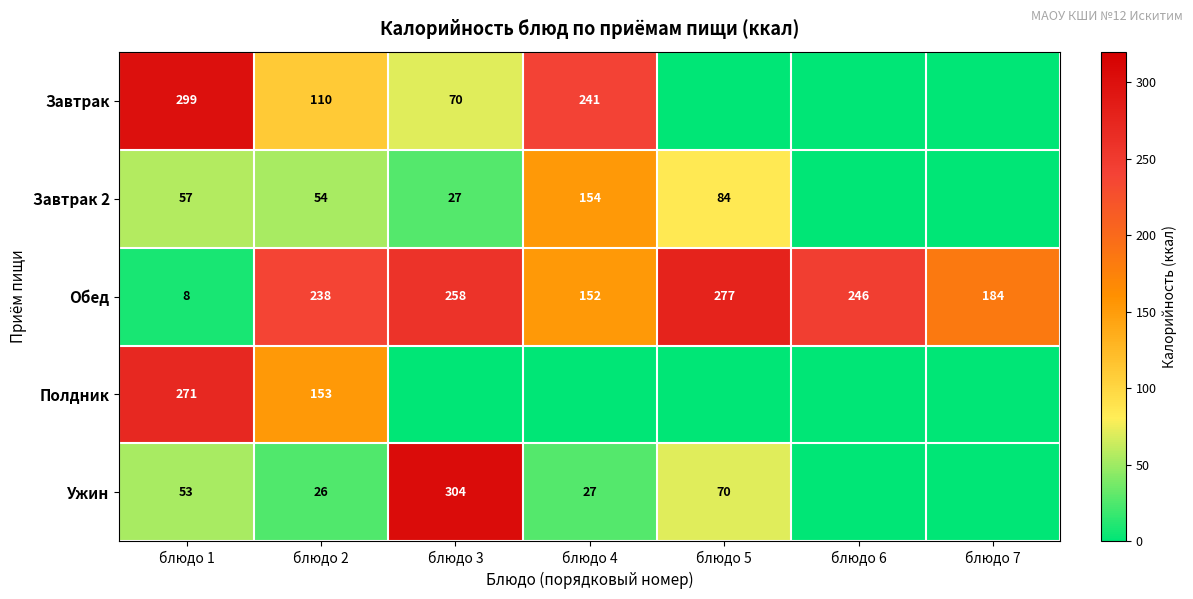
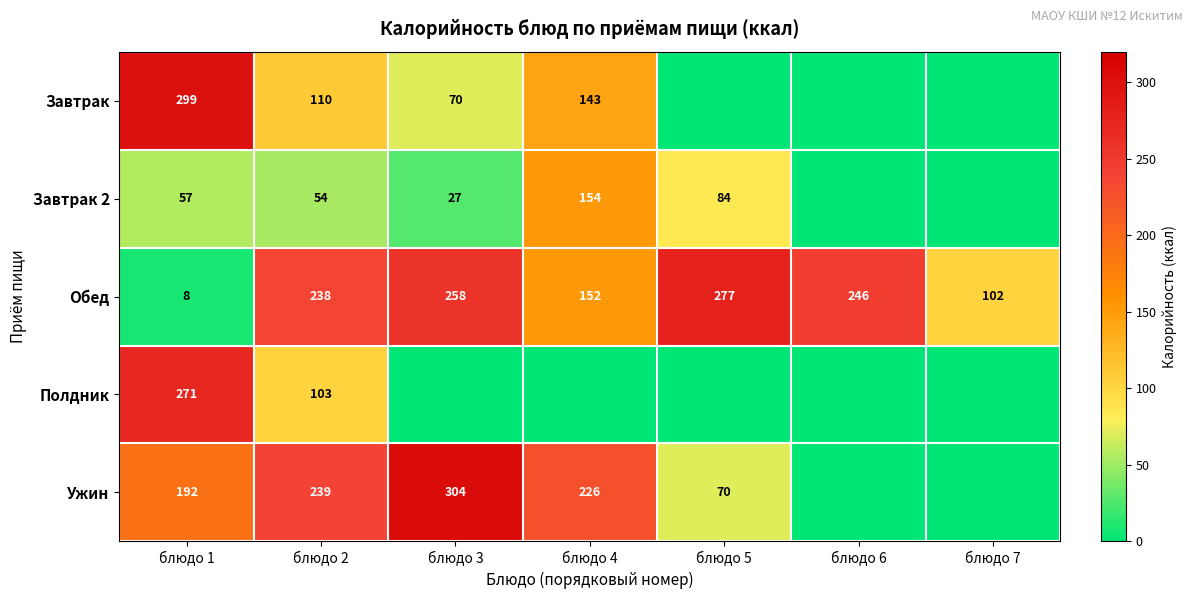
  {
    "Завтрак": {
      "блюдо 1": 299,
      "блюдо 2": 110,
      "блюдо 3": 70,
-     "блюдо 4": 241
+     "блюдо 4": 143
    },
    "Завтрак 2": {
      "блюдо 1": 57,
      "блюдо 2": 54,
      "блюдо 3": 27,
      "блюдо 4": 154,
      "блюдо 5": 84
    },
    "Обед": {
      "блюдо 1": 8,
      "блюдо 2": 238,
      "блюдо 3": 258,
      "блюдо 4": 152,
      "блюдо 5": 277,
      "блюдо 6": 246,
-     "блюдо 7": 184
+     "блюдо 7": 102
    },
    "Полдник": {
      "блюдо 1": 271,
-     "блюдо 2": 153
+     "блюдо 2": 103
    },
    "Ужин": {
-     "блюдо 1": 53,
-     "блюдо 2": 26,
+     "блюдо 1": 192,
+     "блюдо 2": 239,
      "блюдо 3": 304,
-     "блюдо 4": 27,
+     "блюдо 4": 226,
      "блюдо 5": 70
    }
  }
